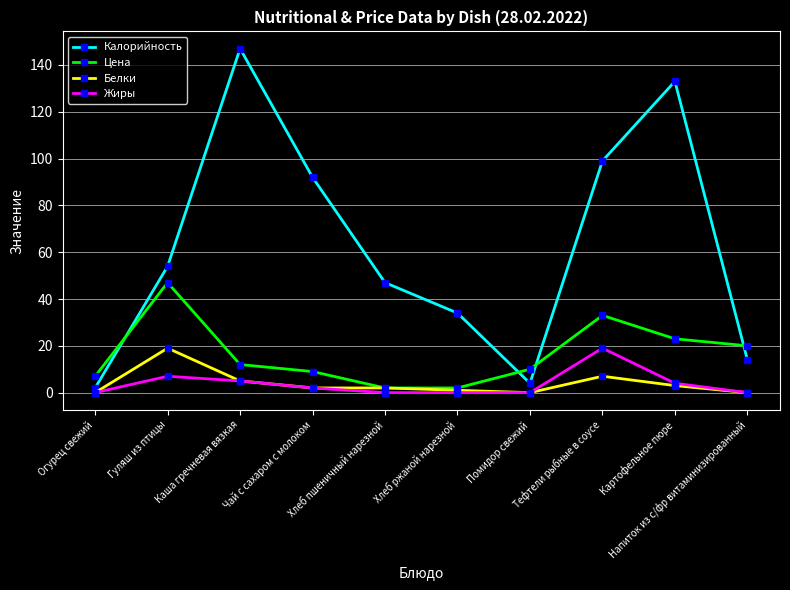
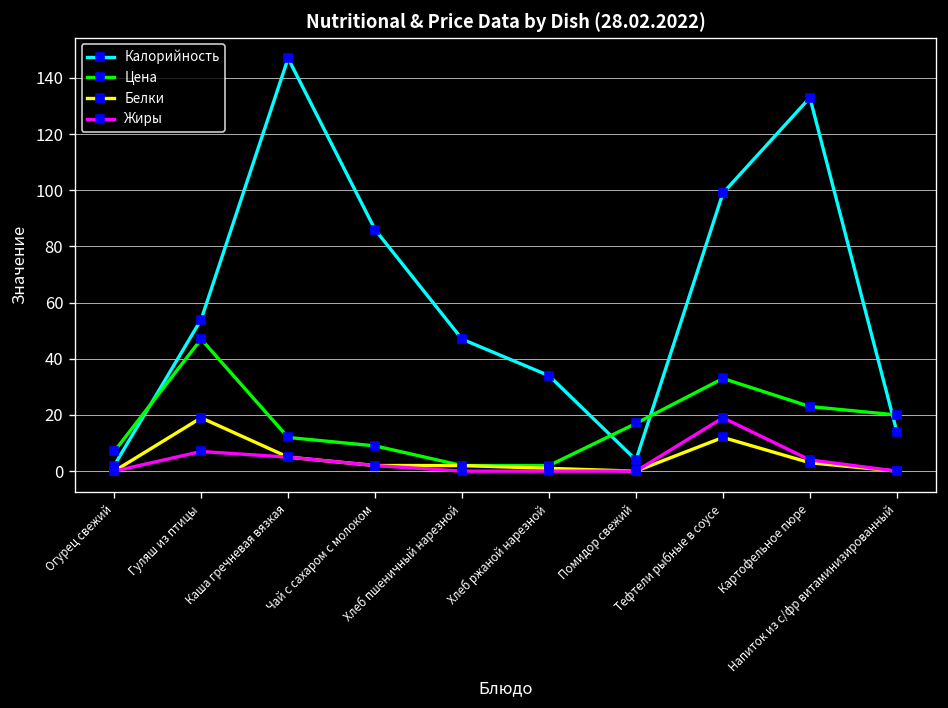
  {
    "Калорийность": {
      "Огурец свежий": 2,
      "Гуляш из птицы": 54,
      "Каша гречневая вязкая": 147,
-     "Чай с сахаром с молоком": 92,
+     "Чай с сахаром с молоком": 86,
      "Хлеб пшеничный нарезной": 47,
      "Хлеб ржаной нарезной": 34,
      "Помидор свежий": 4,
      "Тефтели рыбные в соусе": 99,
      "Картофельное пюре": 133,
      "Напиток из с/фр витаминизированный": 14
    },
    "Цена": {
      "Огурец свежий": 7,
      "Гуляш из птицы": 47,
      "Каша гречневая вязкая": 12,
      "Чай с сахаром с молоком": 9,
-     "Помидор свежий": 10,
+     "Помидор свежий": 17,
      "Тефтели рыбные в соусе": 33,
      "Картофельное пюре": 23,
      "Напиток из с/фр витаминизированный": 20
    },
    "Белки": {
      "Гуляш из птицы": 19,
-     "Тефтели рыбные в соусе": 7
+     "Тефтели рыбные в соусе": 12
    },
    "Жиры": {
      "Гуляш из птицы": 7,
      "Хлеб пшеничный нарезной": 0,
      "Тефтели рыбные в соусе": 19
    }
  }
